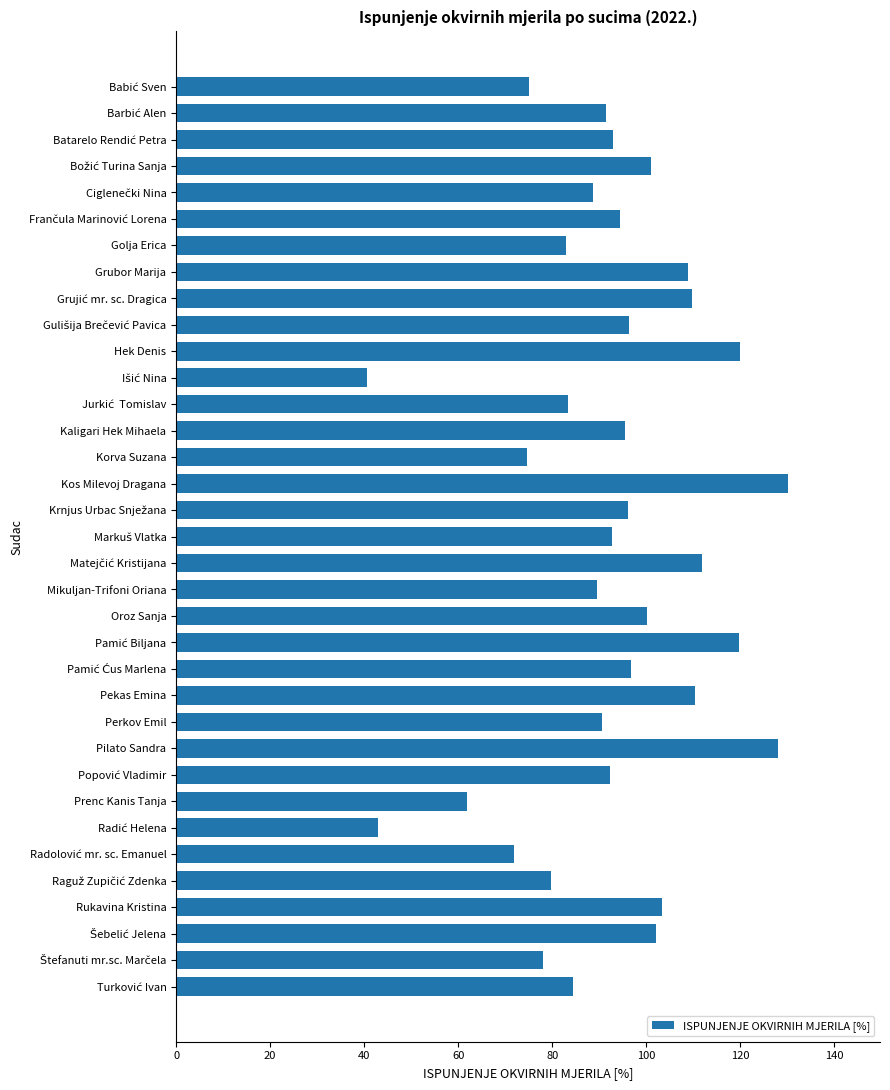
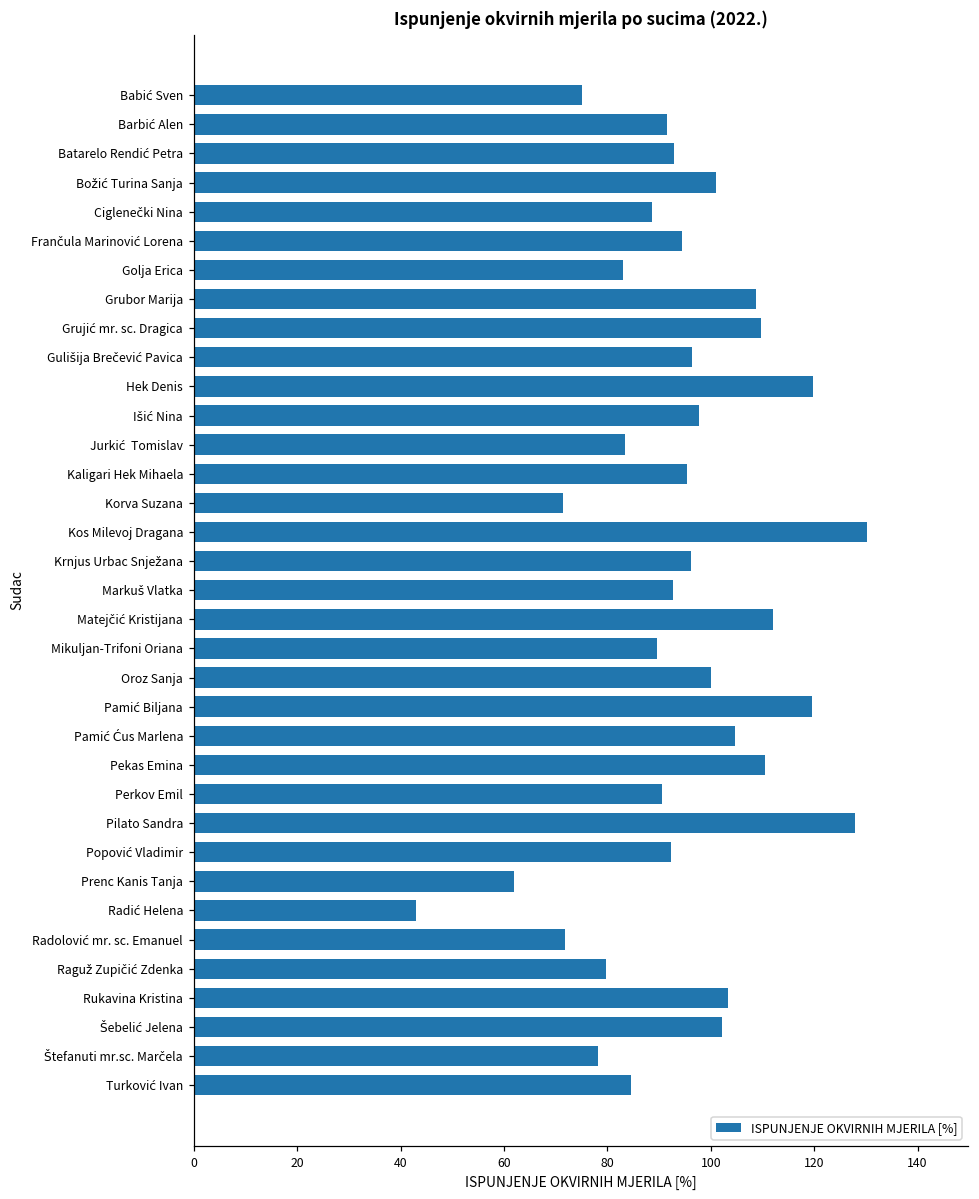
  {
    "Babić Sven": 75,
    "Barbić Alen": 91,
    "Batarelo Rendić Petra": 93,
    "Božić Turina Sanja": 101,
    "Ciglenečki Nina": 89,
    "Frančula Marinović Lorena": 94,
    "Golja Erica": 83,
    "Grubor Marija": 109,
    "Grujić mr. sc. Dragica": 110,
    "Gulišija Brečević Pavica": 96,
    "Hek Denis": 120,
-   "Išić Nina": 41,
+   "Išić Nina": 98,
    "Jurkić Tomislav": 83,
    "Kaligari Hek Mihaela": 95,
-   "Korva Suzana": 75,
+   "Korva Suzana": 71,
    "Kos Milevoj Dragana": 130,
    "Krnjus Urbac Snježana": 96,
    "Markuš Vlatka": 93,
    "Matejčić Kristijana": 112,
    "Mikuljan-Trifoni Oriana": 90,
    "Oroz Sanja": 100,
    "Pamić Biljana": 120,
-   "Pamić Ćus Marlena": 97,
+   "Pamić Ćus Marlena": 105,
    "Pekas Emina": 110,
    "Perkov Emil": 91,
    "Pilato Sandra": 128,
    "Popović Vladimir": 92,
    "Prenc Kanis Tanja": 62,
    "Radić Helena": 43,
    "Radolović mr. sc. Emanuel": 72,
    "Raguž Zupičić Zdenka": 80,
    "Rukavina Kristina": 103,
    "Šebelić Jelena": 102,
    "Štefanuti mr.sc. Marčela": 78,
    "Turković Ivan": 84
  }
